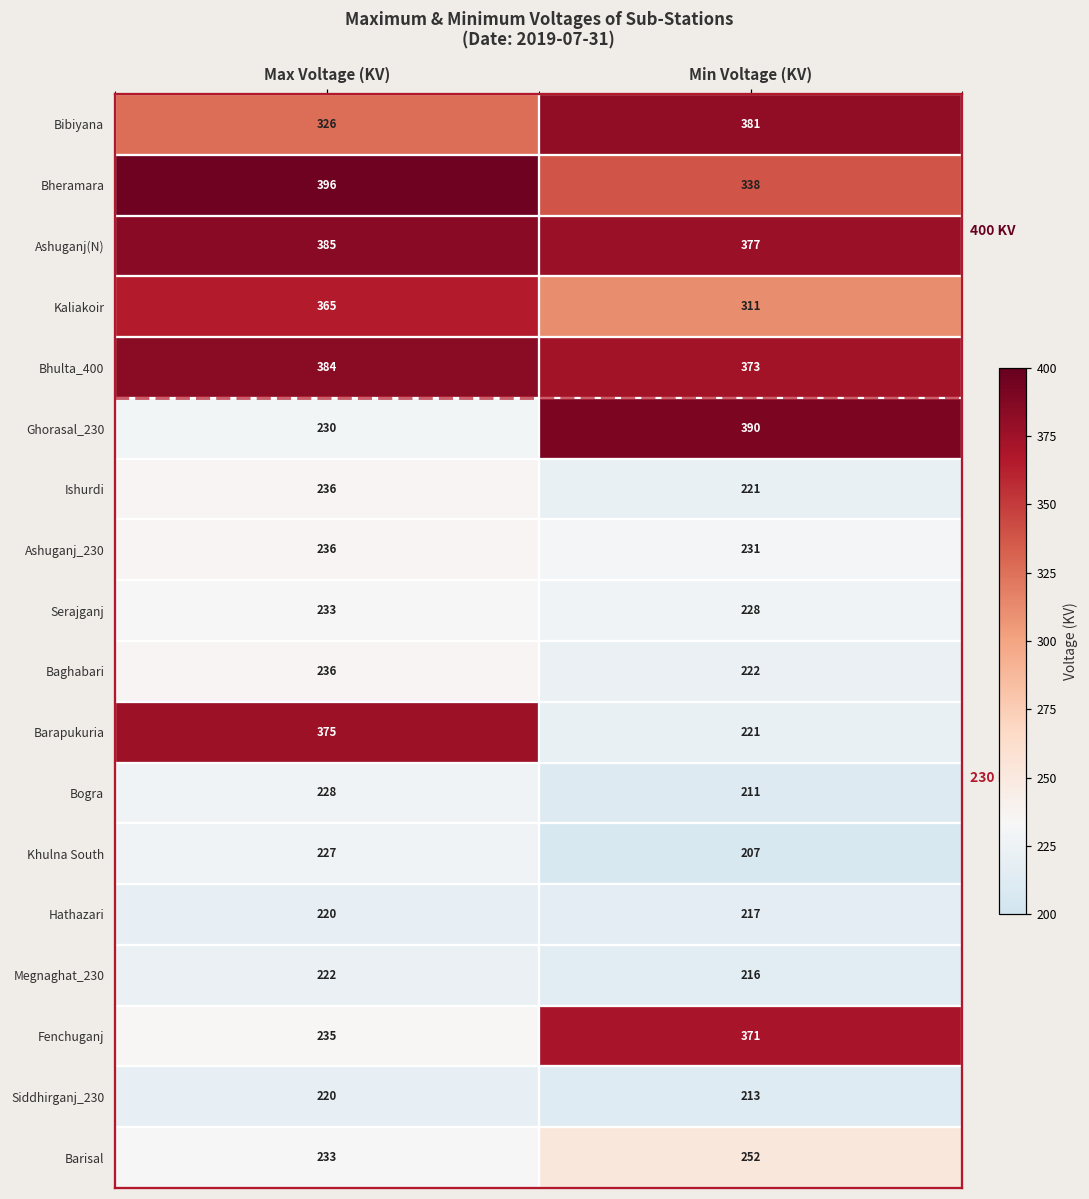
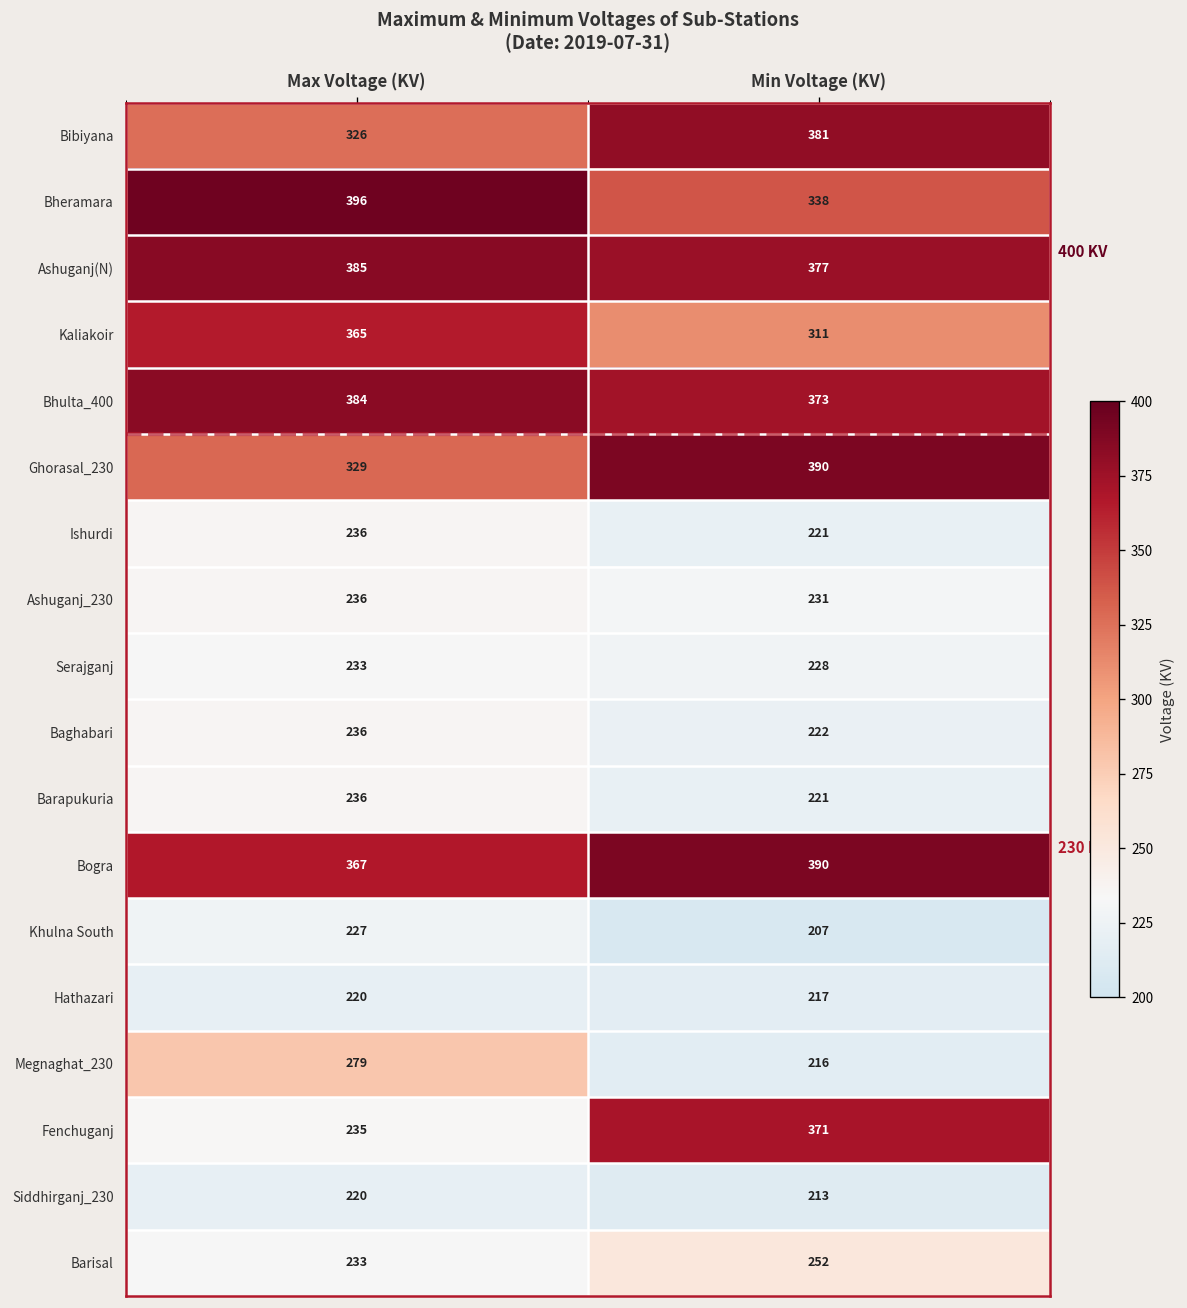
  {
    "Bibiyana": {
      "Max Voltage (KV)": 326,
      "Min Voltage (KV)": 381
    },
    "Bheramara": {
      "Max Voltage (KV)": 396,
      "Min Voltage (KV)": 338
    },
    "Ashuganj(N)": {
      "Max Voltage (KV)": 385,
      "Min Voltage (KV)": 377
    },
    "Kaliakoir": {
      "Max Voltage (KV)": 365,
      "Min Voltage (KV)": 311
    },
    "Bhulta_400": {
      "Max Voltage (KV)": 384,
      "Min Voltage (KV)": 373
    },
    "Ghorasal_230": {
-     "Max Voltage (KV)": 230,
+     "Max Voltage (KV)": 329,
      "Min Voltage (KV)": 390
    },
    "Ishurdi": {
      "Max Voltage (KV)": 236,
      "Min Voltage (KV)": 221
    },
    "Ashuganj_230": {
      "Max Voltage (KV)": 236,
      "Min Voltage (KV)": 231
    },
    "Serajganj": {
      "Max Voltage (KV)": 233,
      "Min Voltage (KV)": 228
    },
    "Baghabari": {
      "Max Voltage (KV)": 236,
      "Min Voltage (KV)": 222
    },
    "Barapukuria": {
-     "Max Voltage (KV)": 375,
+     "Max Voltage (KV)": 236,
      "Min Voltage (KV)": 221
    },
    "Bogra": {
-     "Max Voltage (KV)": 228,
-     "Min Voltage (KV)": 211
+     "Max Voltage (KV)": 367,
+     "Min Voltage (KV)": 390
    },
    "Khulna South": {
      "Max Voltage (KV)": 227,
      "Min Voltage (KV)": 207
    },
    "Hathazari": {
      "Max Voltage (KV)": 220,
      "Min Voltage (KV)": 217
    },
    "Megnaghat_230": {
-     "Max Voltage (KV)": 222,
+     "Max Voltage (KV)": 279,
      "Min Voltage (KV)": 216
    },
    "Fenchuganj": {
      "Max Voltage (KV)": 235,
      "Min Voltage (KV)": 371
    },
    "Siddhirganj_230": {
      "Max Voltage (KV)": 220,
      "Min Voltage (KV)": 213
    },
    "Barisal": {
      "Max Voltage (KV)": 233,
      "Min Voltage (KV)": 252
    }
  }
